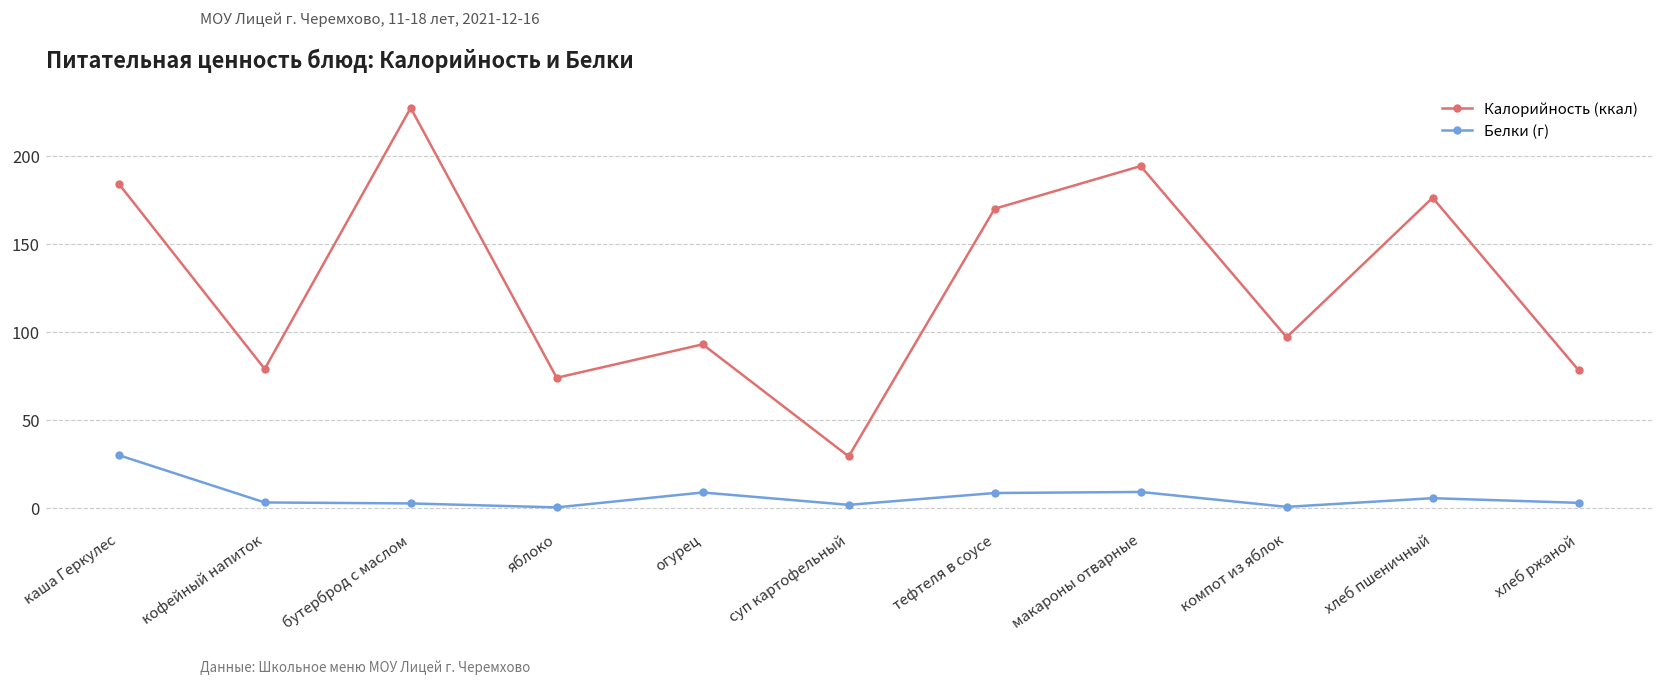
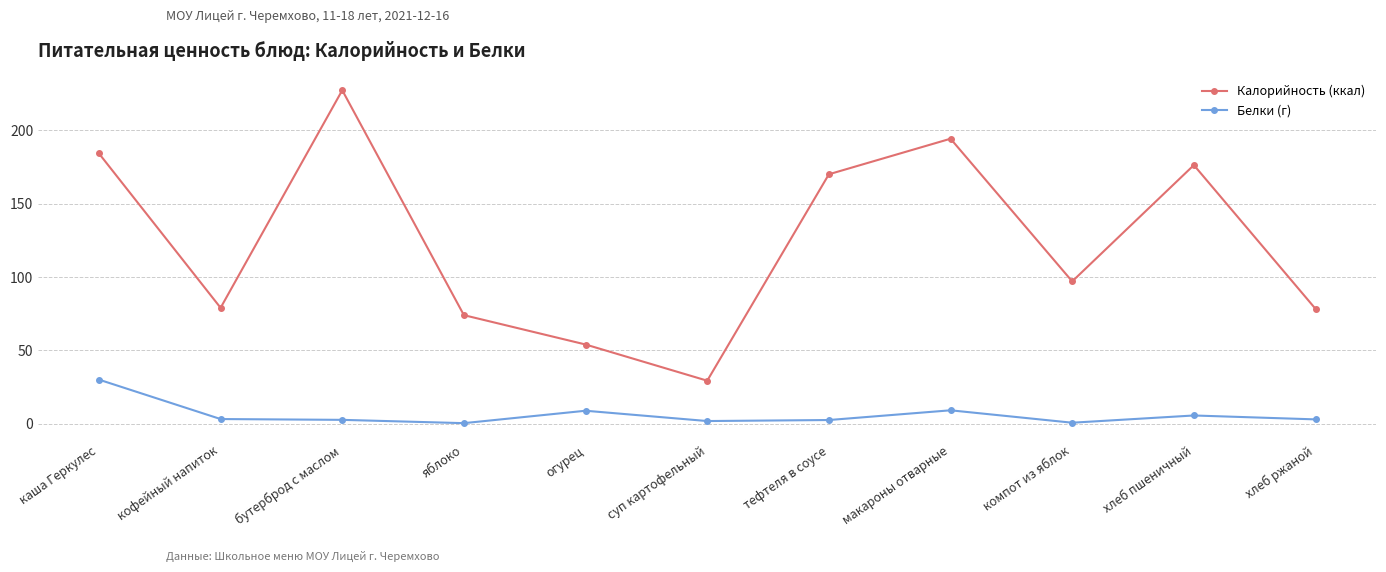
  {
    "Калорийность (ккал)": {
      "каша Геркулес": 184,
      "кофейный напиток": 79,
      "бутерброд с маслом": 227,
      "яблоко": 74,
-     "огурец": 93,
+     "огурец": 54,
      "суп картофельный": 29,
      "тефтеля в соусе": 170,
      "макароны отварные": 194,
      "компот из яблок": 97,
      "хлеб пшеничный": 176,
      "хлеб ржаной": 78
    },
    "Белки (г)": {
      "каша Геркулес": 30,
      "кофейный напиток": 3,
      "бутерброд с маслом": 3,
      "яблоко": 0,
      "огурец": 9,
      "суп картофельный": 2,
-     "тефтеля в соусе": 9,
+     "тефтеля в соусе": 3,
      "макароны отварные": 9,
      "компот из яблок": 1,
      "хлеб пшеничный": 6,
      "хлеб ржаной": 3
    }
  }
